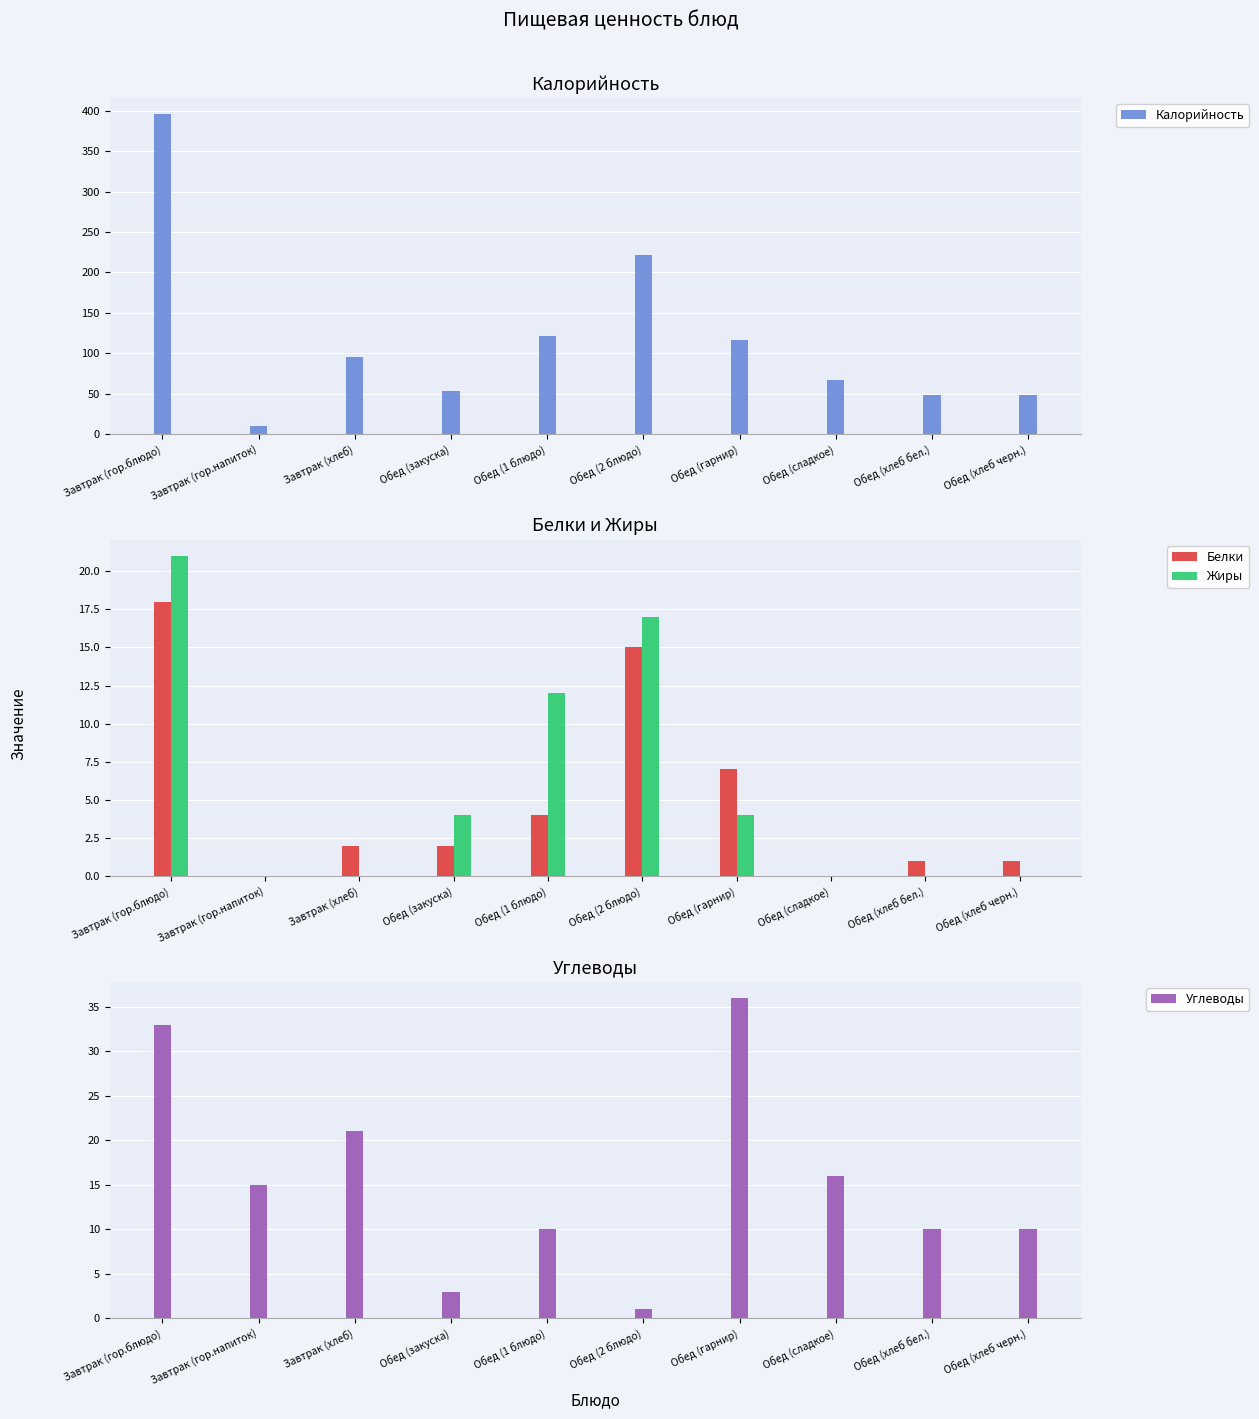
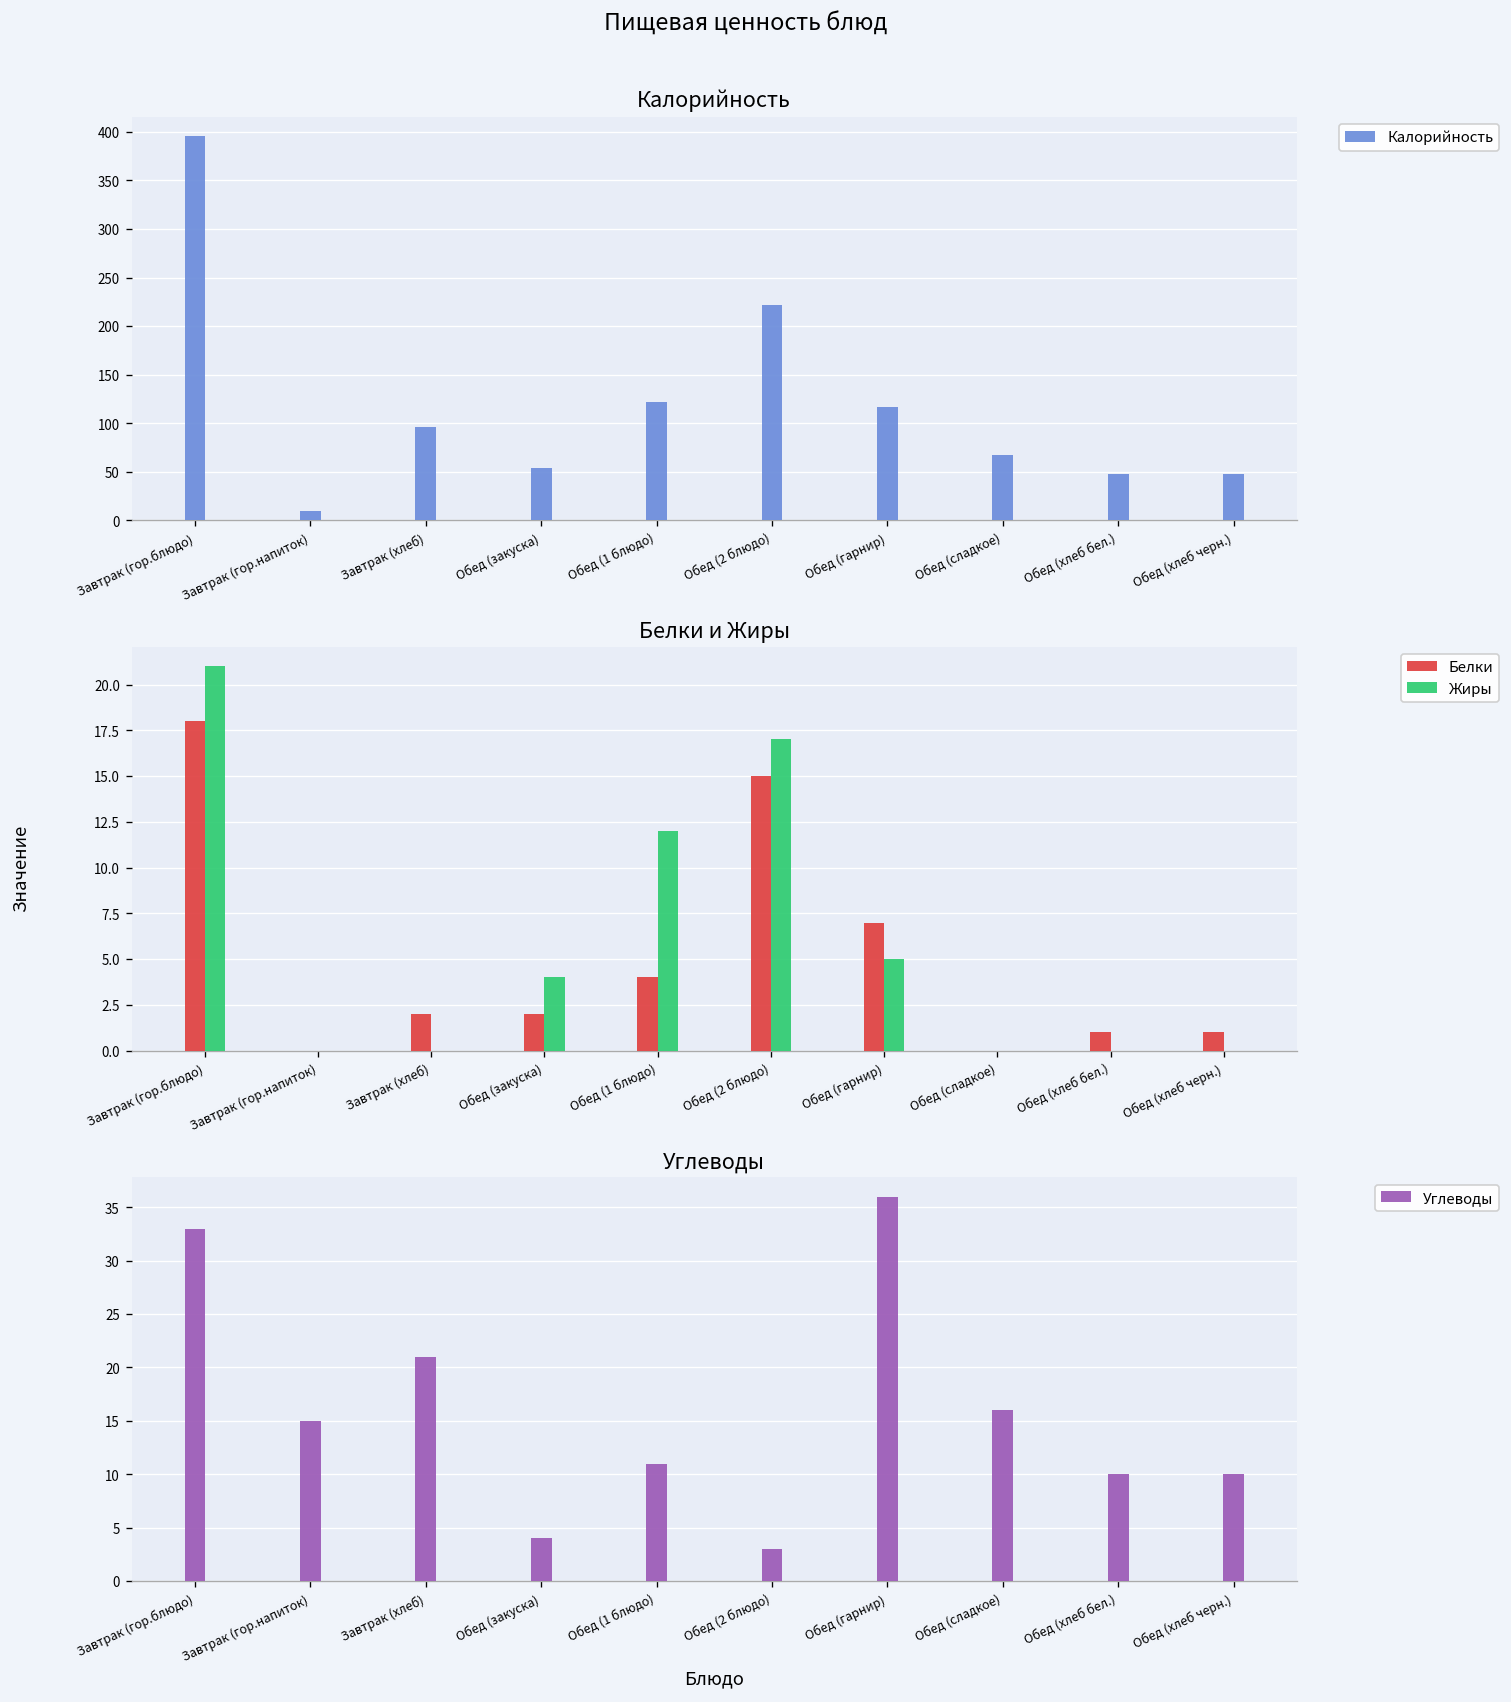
  {
    "Калорийность": {
      "Завтрак (гор.блюдо)": 400,
      "Завтрак (гор.напиток)": 10,
      "Завтрак (хлеб)": 100,
      "Обед (закуска)": 50,
      "Обед (1 блюдо)": 120,
      "Обед (2 блюдо)": 220,
      "Обед (гарнир)": 120,
      "Обед (сладкое)": 70,
      "Обед (хлеб бел.)": 50,
      "Обед (хлеб черн.)": 50
    },
    "Белки и Жиры": {
      "Белки": {
        "Завтрак (гор.блюдо)": 18,
        "Завтрак (гор.напиток)": 0,
        "Завтрак (хлеб)": 2,
        "Обед (закуска)": 2,
        "Обед (1 блюдо)": 4,
        "Обед (2 блюдо)": 15,
        "Обед (гарнир)": 7,
        "Обед (сладкое)": 0,
        "Обед (хлеб бел.)": 1,
        "Обед (хлеб черн.)": 1
      },
      "Жиры": {
        "Завтрак (гор.блюдо)": 21,
        "Завтрак (гор.напиток)": 0,
        "Завтрак (хлеб)": 0,
        "Обед (закуска)": 4,
        "Обед (1 блюдо)": 12,
        "Обед (2 блюдо)": 17,
-       "Обед (гарнир)": 4,
+       "Обед (гарнир)": 5,
        "Обед (сладкое)": 0,
        "Обед (хлеб бел.)": 0,
        "Обед (хлеб черн.)": 0
      }
    },
    "Углеводы": {
      "Завтрак (гор.блюдо)": 33,
      "Завтрак (гор.напиток)": 15,
      "Завтрак (хлеб)": 21,
-     "Обед (закуска)": 3,
-     "Обед (1 блюдо)": 10,
-     "Обед (2 блюдо)": 1,
+     "Обед (закуска)": 4,
+     "Обед (1 блюдо)": 11,
+     "Обед (2 блюдо)": 3,
      "Обед (гарнир)": 36,
      "Обед (сладкое)": 16,
      "Обед (хлеб бел.)": 10,
      "Обед (хлеб черн.)": 10
    }
  }
